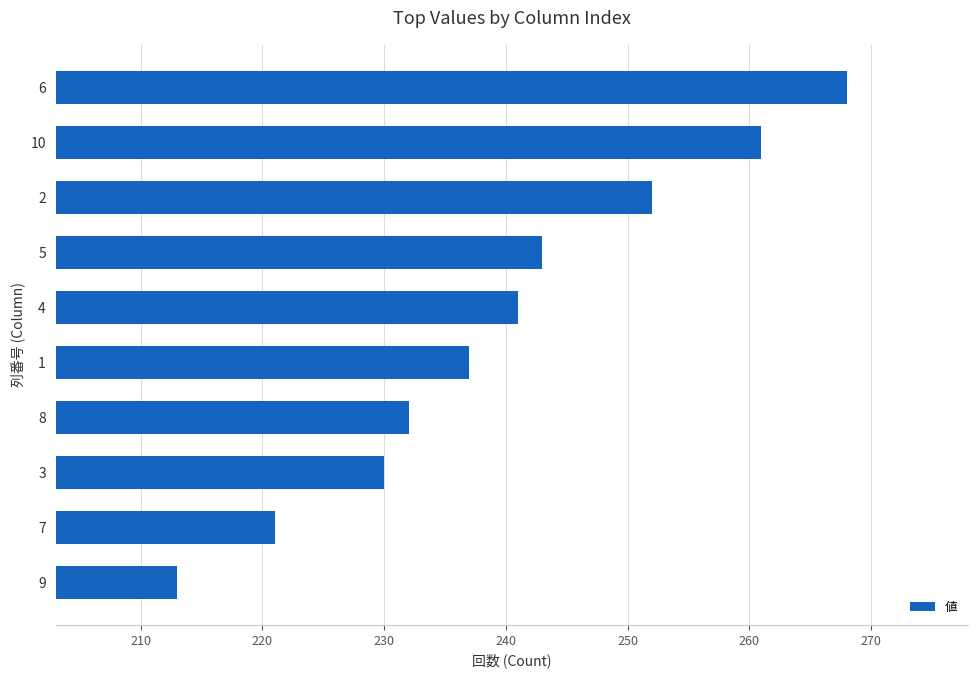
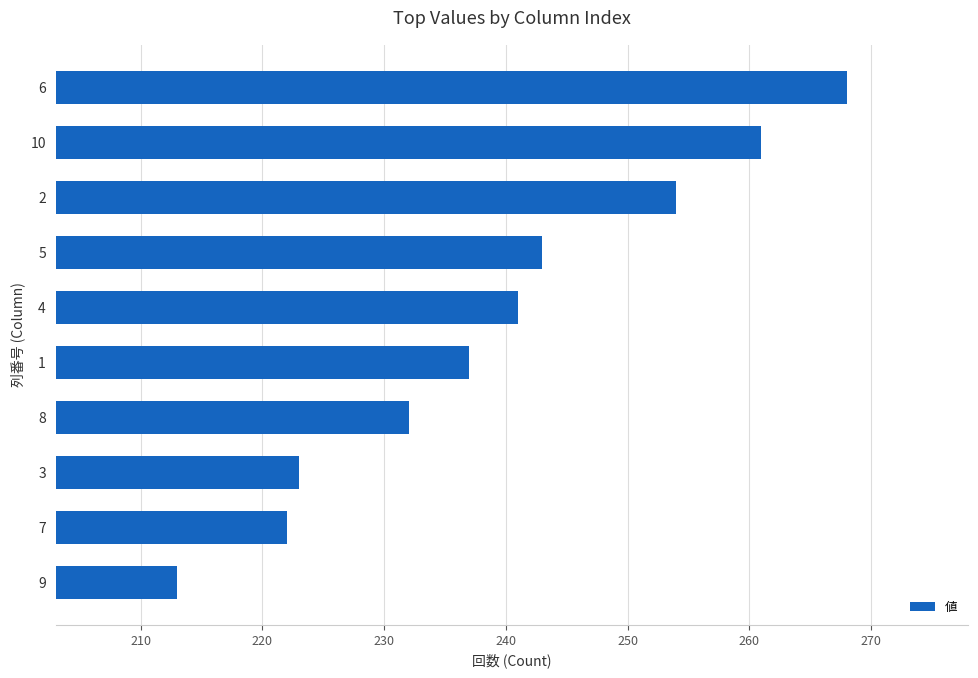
  {
    "6": 268,
    "10": 261,
-   "2": 252,
+   "2": 254,
    "5": 243,
    "4": 241,
    "1": 237,
    "8": 232,
-   "3": 230,
-   "7": 221,
+   "3": 223,
+   "7": 222,
    "9": 213
  }
